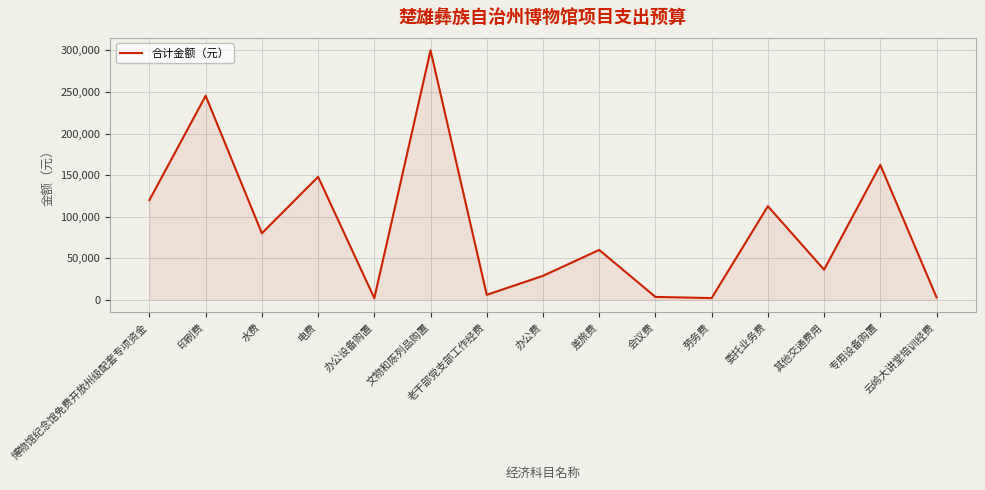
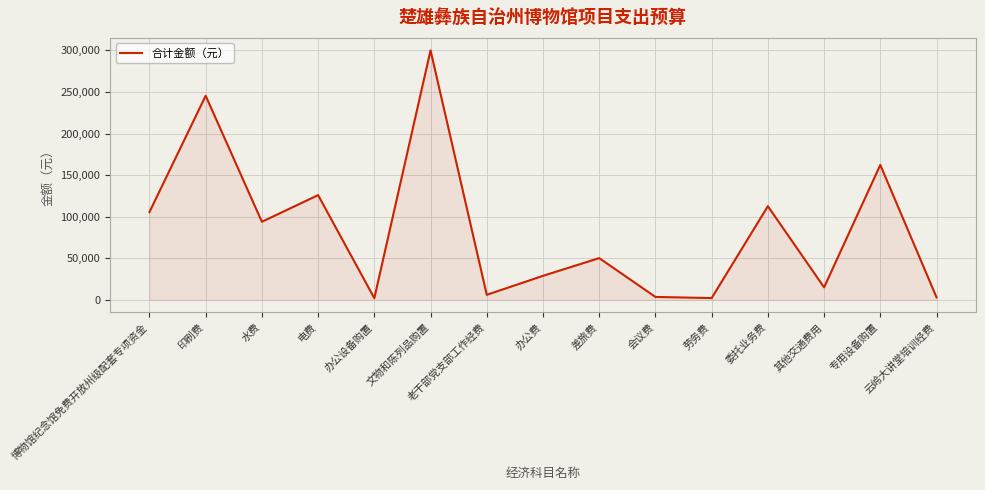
  {
-   "博物馆纪念馆免费开放州级配套专项资金": "120,000",
+   "博物馆纪念馆免费开放州级配套专项资金": "110,000",
    "印刷费": "250,000",
-   "水费": "80,000",
-   "电费": "150,000",
+   "水费": "90,000",
+   "电费": "130,000",
    "办公设备购置": "0",
    "文物和陈列品购置": "300,000",
    "老干部党支部工作经费": "10,000",
    "办公费": "30,000",
-   "差旅费": "60,000",
+   "差旅费": "50,000",
    "会议费": "0",
    "劳务费": "0",
    "委托业务费": "110,000",
-   "其他交通费用": "40,000",
+   "其他交通费用": "20,000",
    "专用设备购置": "160,000",
    "云岭大讲堂培训经费": "0"
  }
